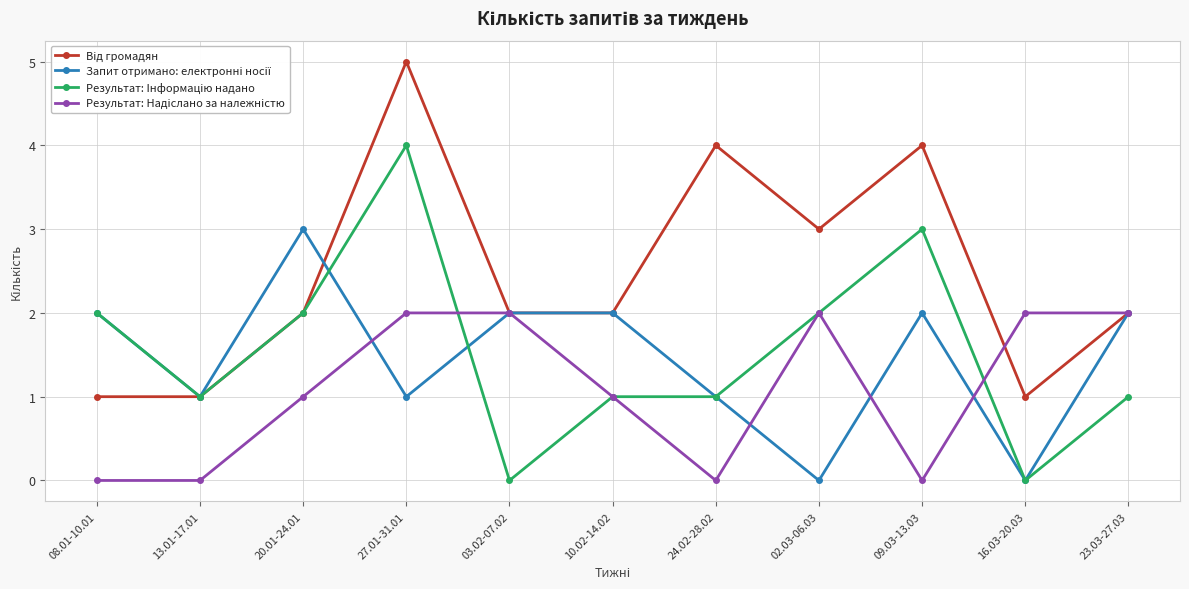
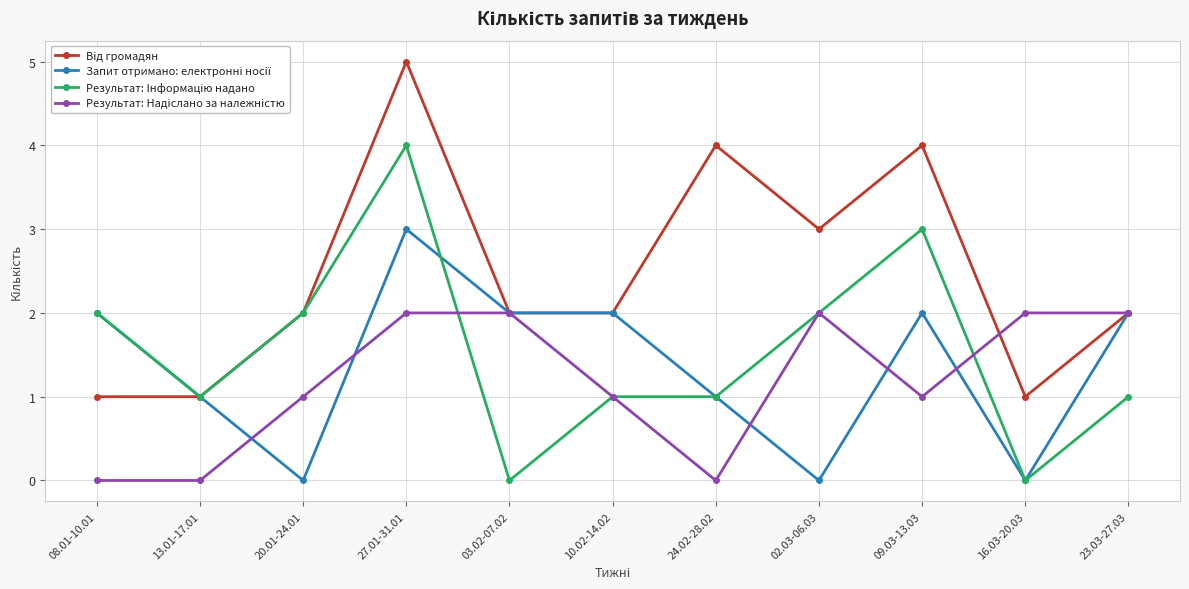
  {
    "Від громадян": {
      "08.01-10.01": 1,
      "27.01-31.01": 5,
      "24.02-28.02": 4,
      "02.03-06.03": 3,
      "09.03-13.03": 4,
      "16.03-20.03": 1
    },
    "Запит отримано: електронні носії": {
-     "20.01-24.01": 3,
-     "27.01-31.01": 1,
+     "20.01-24.01": 0,
+     "27.01-31.01": 3,
      "02.03-06.03": 0,
      "09.03-13.03": 2
    },
    "Результат: Інформацію надано": {
      "27.01-31.01": 4,
      "03.02-07.02": 0,
      "09.03-13.03": 3,
      "23.03-27.03": 1
    },
    "Результат: Надіслано за належністю": {
      "08.01-10.01": 0,
      "13.01-17.01": 0,
      "20.01-24.01": 1,
      "27.01-31.01": 2,
      "24.02-28.02": 0,
-     "09.03-13.03": 0,
+     "09.03-13.03": 1,
      "16.03-20.03": 2
    }
  }
